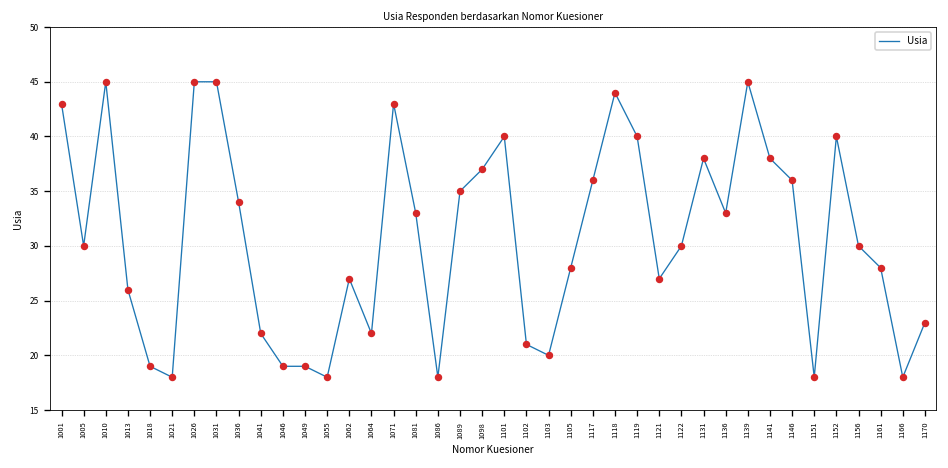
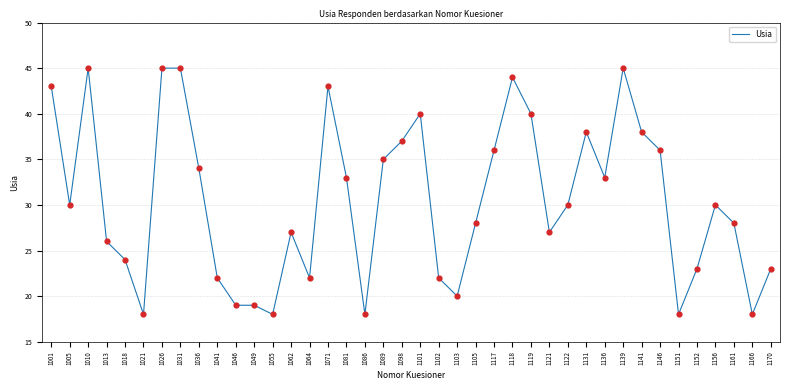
  {
    "1001": 43,
    "1005": 30,
    "1010": 45,
    "1013": 26,
-   "1018": 19,
+   "1018": 24,
    "1021": 18,
    "1026": 45,
    "1031": 45,
    "1036": 34,
    "1041": 22,
    "1046": 19,
    "1049": 19,
    "1055": 18,
    "1062": 27,
    "1064": 22,
    "1071": 43,
    "1081": 33,
    "1086": 18,
    "1089": 35,
    "1098": 37,
    "1101": 40,
-   "1102": 21,
+   "1102": 22,
    "1103": 20,
    "1105": 28,
    "1117": 36,
    "1118": 44,
    "1119": 40,
    "1121": 27,
    "1122": 30,
    "1131": 38,
    "1136": 33,
    "1139": 45,
    "1141": 38,
    "1146": 36,
    "1151": 18,
-   "1152": 40,
+   "1152": 23,
    "1156": 30,
    "1161": 28,
    "1166": 18,
    "1170": 23
  }
